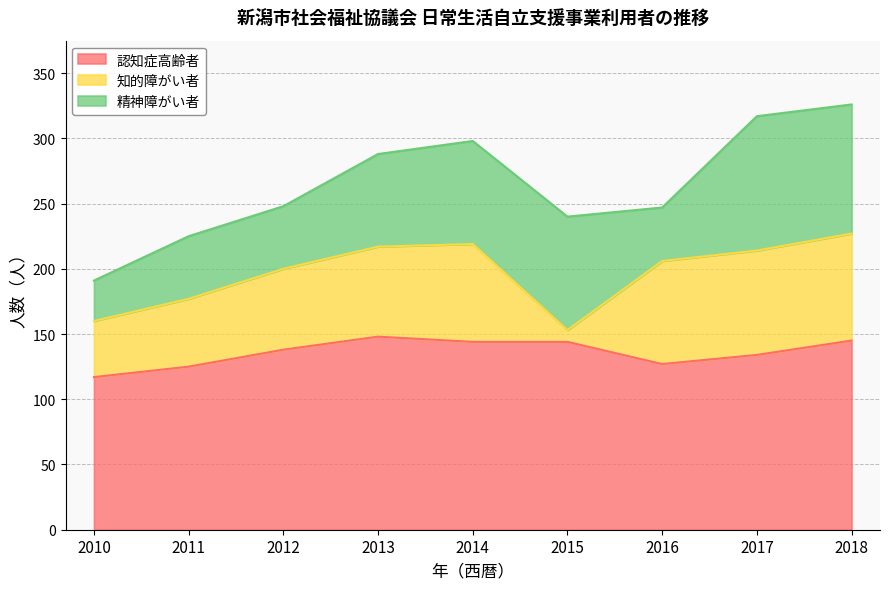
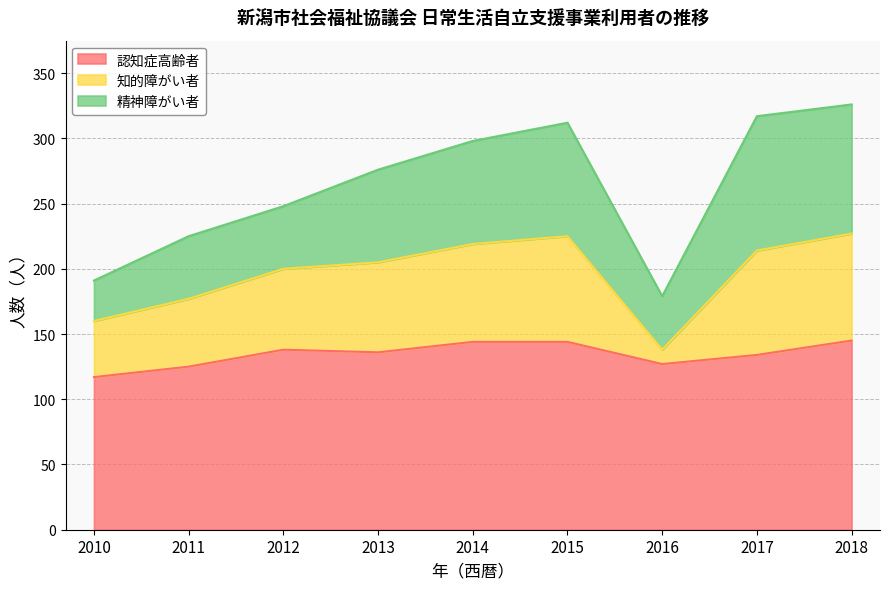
  {
    "認知症高齢者": {
      "2010": 117,
      "2011": 125,
      "2012": 138,
-     "2013": 148,
+     "2013": 136,
      "2014": 144,
      "2015": 144,
      "2016": 127,
      "2017": 134,
      "2018": 145
    },
    "知的障がい者": {
      "2010": 43,
      "2011": 52,
      "2012": 62,
      "2013": 69,
      "2014": 75,
-     "2015": 9,
-     "2016": 79,
+     "2015": 81,
+     "2016": 11,
      "2017": 80,
      "2018": 82
    },
    "精神障がい者": {
      "2010": 31,
      "2011": 48,
      "2012": 48,
      "2013": 71,
      "2014": 79,
      "2015": 87,
      "2016": 41,
      "2017": 103,
      "2018": 99
    }
  }
